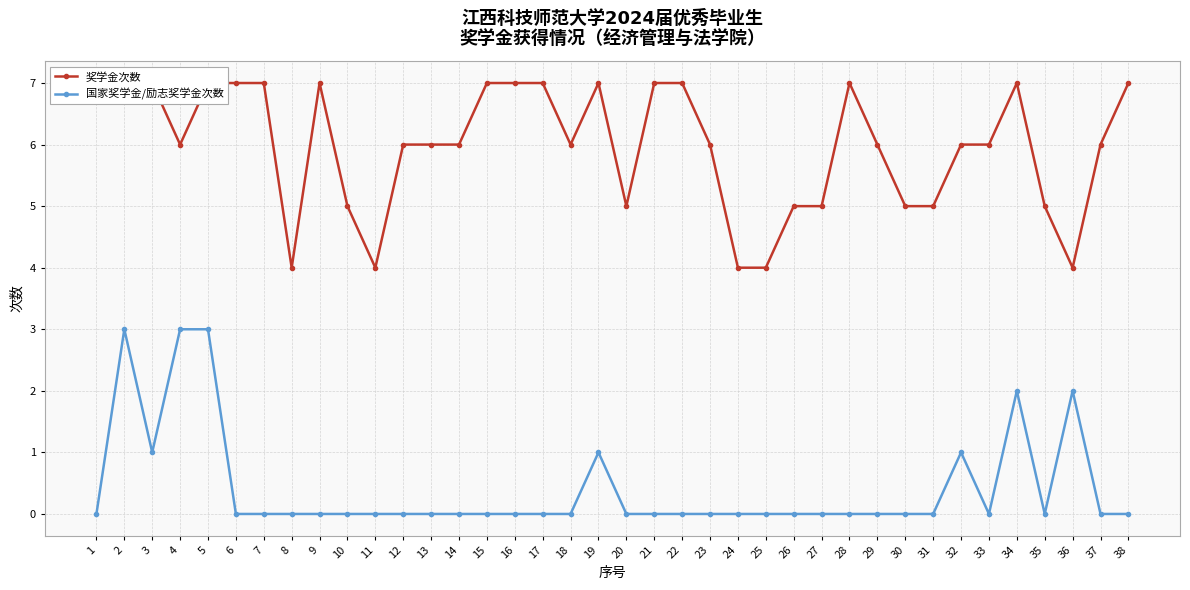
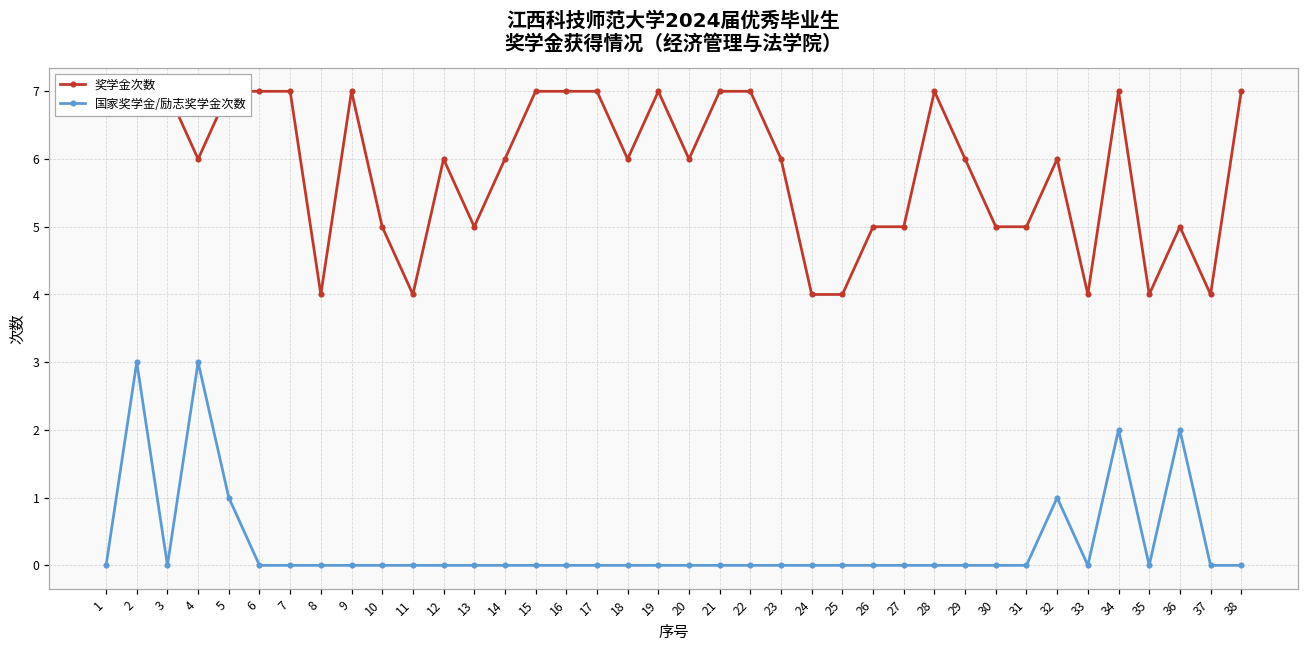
  {
    "奖学金次数": {
      "4": 6,
      "6": 7,
      "7": 7,
      "8": 4,
      "9": 7,
      "10": 5,
      "11": 4,
      "12": 6,
-     "13": 6,
+     "13": 5,
      "14": 6,
      "15": 7,
      "16": 7,
      "17": 7,
      "18": 6,
      "19": 7,
-     "20": 5,
+     "20": 6,
      "21": 7,
      "22": 7,
      "23": 6,
      "24": 4,
      "25": 4,
      "26": 5,
      "27": 5,
      "28": 7,
      "29": 6,
      "30": 5,
      "31": 5,
      "32": 6,
-     "33": 6,
+     "33": 4,
      "34": 7,
-     "35": 5,
-     "36": 4,
-     "37": 6,
+     "35": 4,
+     "36": 5,
+     "37": 4,
      "38": 7
    },
    "国家奖学金/励志奖学金次数": {
      "1": 0,
      "2": 3,
-     "3": 1,
+     "3": 0,
      "4": 3,
-     "5": 3,
+     "5": 1,
      "6": 0,
      "7": 0,
      "8": 0,
      "9": 0,
      "10": 0,
      "11": 0,
      "12": 0,
      "13": 0,
      "14": 0,
      "15": 0,
      "16": 0,
      "17": 0,
      "18": 0,
-     "19": 1,
+     "19": 0,
      "20": 0,
      "21": 0,
      "22": 0,
      "23": 0,
      "24": 0,
      "25": 0,
      "26": 0,
      "27": 0,
      "28": 0,
      "29": 0,
      "30": 0,
      "31": 0,
      "32": 1,
      "33": 0,
      "34": 2,
      "35": 0,
      "36": 2,
      "37": 0,
      "38": 0
    }
  }
